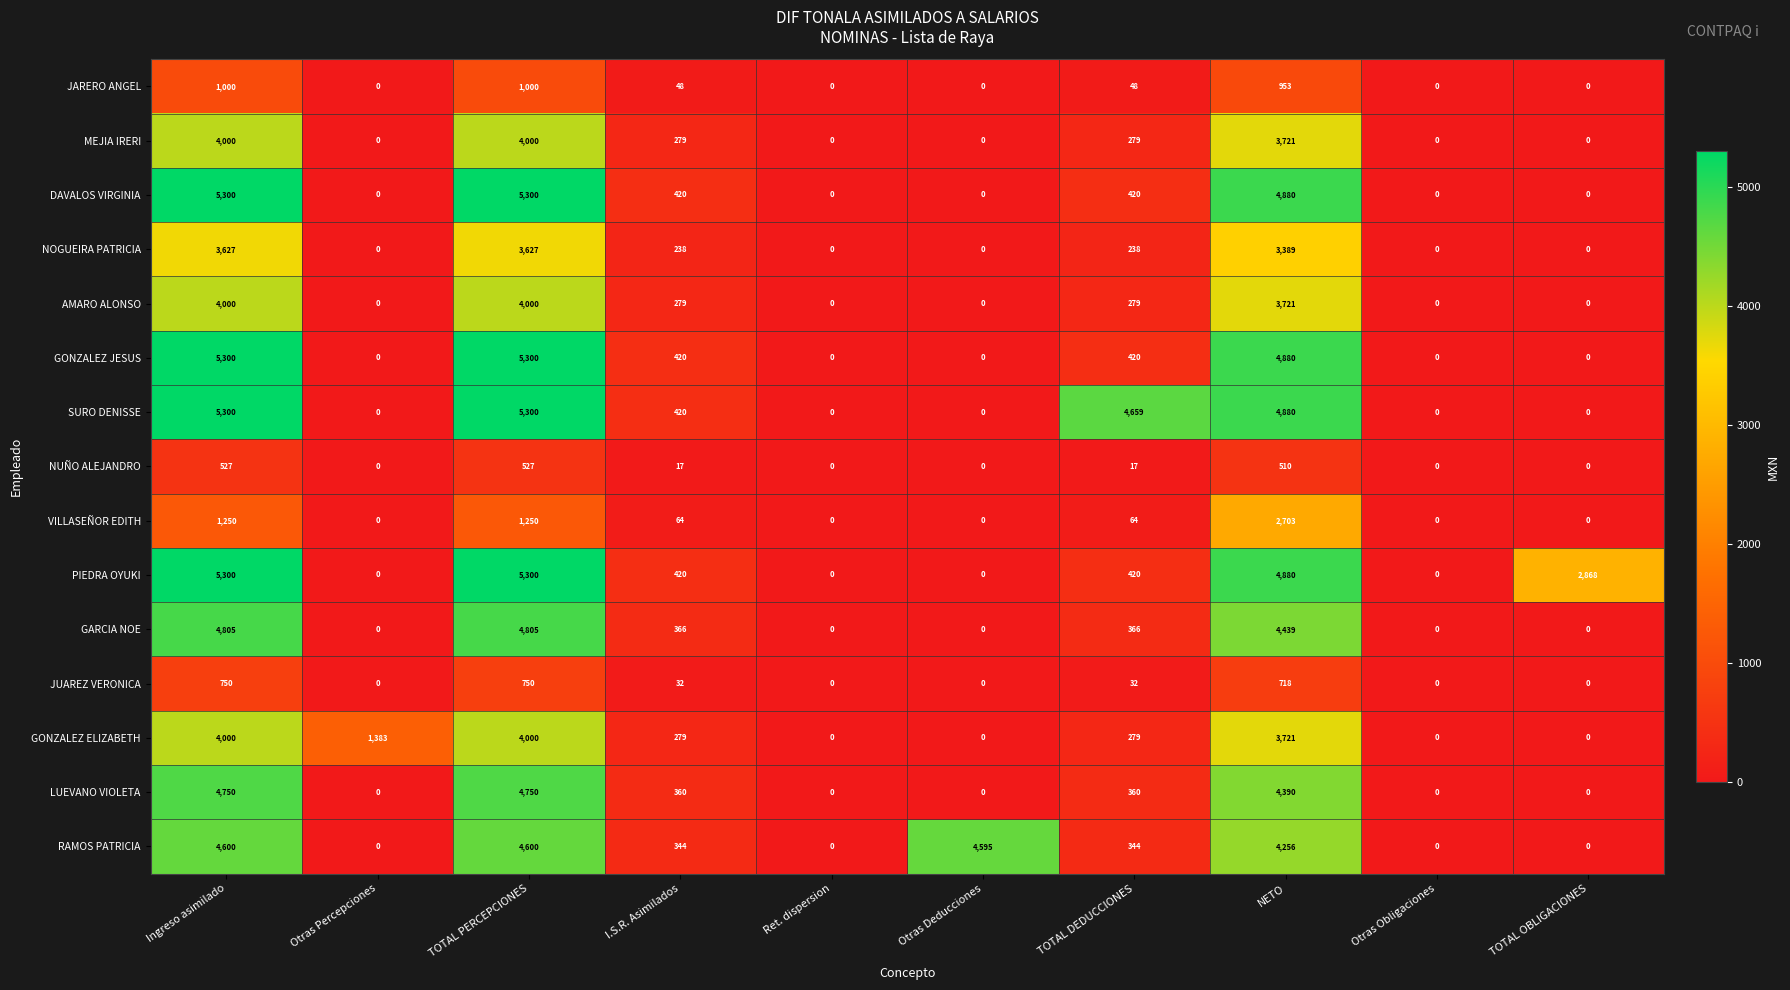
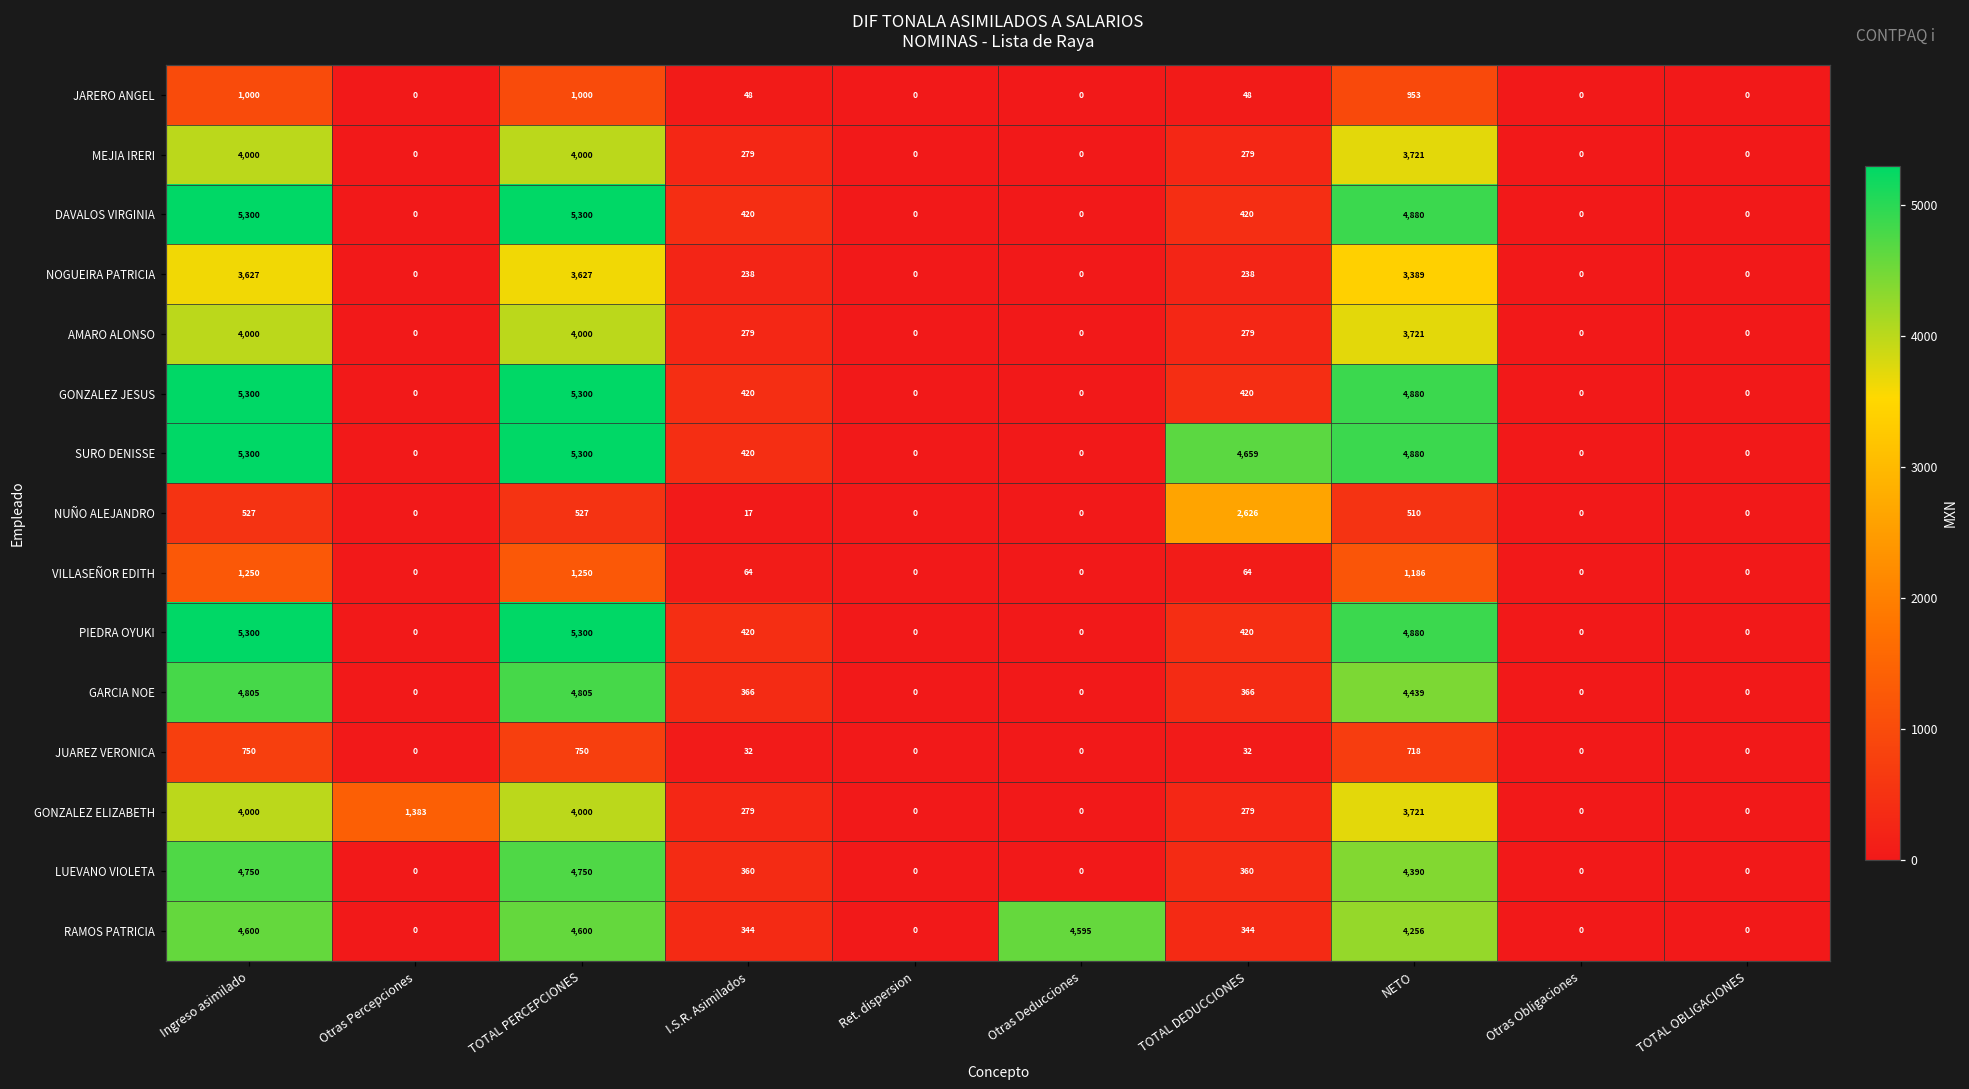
  {
    "JARERO ANGEL": {
      "Ingreso asimilado": "1,000",
      "Otras Percepciones": "0",
      "TOTAL PERCEPCIONES": "1,000",
      "I.S.R. Asimilados": "48",
      "Ret. dispersion": "0",
      "Otras Deducciones": "0",
      "TOTAL DEDUCCIONES": "48",
      "NETO": "953",
      "Otras Obligaciones": "0",
      "TOTAL OBLIGACIONES": "0"
    },
    "MEJIA IRERI": {
      "Ingreso asimilado": "4,000",
      "Otras Percepciones": "0",
      "TOTAL PERCEPCIONES": "4,000",
      "I.S.R. Asimilados": "279",
      "Ret. dispersion": "0",
      "Otras Deducciones": "0",
      "TOTAL DEDUCCIONES": "279",
      "NETO": "3,721",
      "Otras Obligaciones": "0",
      "TOTAL OBLIGACIONES": "0"
    },
    "DAVALOS VIRGINIA": {
      "Ingreso asimilado": "5,300",
      "Otras Percepciones": "0",
      "TOTAL PERCEPCIONES": "5,300",
      "I.S.R. Asimilados": "420",
      "Ret. dispersion": "0",
      "Otras Deducciones": "0",
      "TOTAL DEDUCCIONES": "420",
      "NETO": "4,880",
      "Otras Obligaciones": "0",
      "TOTAL OBLIGACIONES": "0"
    },
    "NOGUEIRA PATRICIA": {
      "Ingreso asimilado": "3,627",
      "Otras Percepciones": "0",
      "TOTAL PERCEPCIONES": "3,627",
      "I.S.R. Asimilados": "238",
      "Ret. dispersion": "0",
      "Otras Deducciones": "0",
      "TOTAL DEDUCCIONES": "238",
      "NETO": "3,389",
      "Otras Obligaciones": "0",
      "TOTAL OBLIGACIONES": "0"
    },
    "AMARO ALONSO": {
      "Ingreso asimilado": "4,000",
      "Otras Percepciones": "0",
      "TOTAL PERCEPCIONES": "4,000",
      "I.S.R. Asimilados": "279",
      "Ret. dispersion": "0",
      "Otras Deducciones": "0",
      "TOTAL DEDUCCIONES": "279",
      "NETO": "3,721",
      "Otras Obligaciones": "0",
      "TOTAL OBLIGACIONES": "0"
    },
    "GONZALEZ JESUS": {
      "Ingreso asimilado": "5,300",
      "Otras Percepciones": "0",
      "TOTAL PERCEPCIONES": "5,300",
      "I.S.R. Asimilados": "420",
      "Ret. dispersion": "0",
      "Otras Deducciones": "0",
      "TOTAL DEDUCCIONES": "420",
      "NETO": "4,880",
      "Otras Obligaciones": "0",
      "TOTAL OBLIGACIONES": "0"
    },
    "SURO DENISSE": {
      "Ingreso asimilado": "5,300",
      "Otras Percepciones": "0",
      "TOTAL PERCEPCIONES": "5,300",
      "I.S.R. Asimilados": "420",
      "Ret. dispersion": "0",
      "Otras Deducciones": "0",
      "TOTAL DEDUCCIONES": "4,659",
      "NETO": "4,880",
      "Otras Obligaciones": "0",
      "TOTAL OBLIGACIONES": "0"
    },
    "NUÑO ALEJANDRO": {
      "Ingreso asimilado": "527",
      "Otras Percepciones": "0",
      "TOTAL PERCEPCIONES": "527",
      "I.S.R. Asimilados": "17",
      "Ret. dispersion": "0",
      "Otras Deducciones": "0",
-     "TOTAL DEDUCCIONES": "17",
+     "TOTAL DEDUCCIONES": "2,626",
      "NETO": "510",
      "Otras Obligaciones": "0",
      "TOTAL OBLIGACIONES": "0"
    },
    "VILLASEÑOR EDITH": {
      "Ingreso asimilado": "1,250",
      "Otras Percepciones": "0",
      "TOTAL PERCEPCIONES": "1,250",
      "I.S.R. Asimilados": "64",
      "Ret. dispersion": "0",
      "Otras Deducciones": "0",
      "TOTAL DEDUCCIONES": "64",
-     "NETO": "2,703",
+     "NETO": "1,186",
      "Otras Obligaciones": "0",
      "TOTAL OBLIGACIONES": "0"
    },
    "PIEDRA OYUKI": {
      "Ingreso asimilado": "5,300",
      "Otras Percepciones": "0",
      "TOTAL PERCEPCIONES": "5,300",
      "I.S.R. Asimilados": "420",
      "Ret. dispersion": "0",
      "Otras Deducciones": "0",
      "TOTAL DEDUCCIONES": "420",
      "NETO": "4,880",
      "Otras Obligaciones": "0",
-     "TOTAL OBLIGACIONES": "2,868"
+     "TOTAL OBLIGACIONES": "0"
    },
    "GARCIA NOE": {
      "Ingreso asimilado": "4,805",
      "Otras Percepciones": "0",
      "TOTAL PERCEPCIONES": "4,805",
      "I.S.R. Asimilados": "366",
      "Ret. dispersion": "0",
      "Otras Deducciones": "0",
      "TOTAL DEDUCCIONES": "366",
      "NETO": "4,439",
      "Otras Obligaciones": "0",
      "TOTAL OBLIGACIONES": "0"
    },
    "JUAREZ VERONICA": {
      "Ingreso asimilado": "750",
      "Otras Percepciones": "0",
      "TOTAL PERCEPCIONES": "750",
      "I.S.R. Asimilados": "32",
      "Ret. dispersion": "0",
      "Otras Deducciones": "0",
      "TOTAL DEDUCCIONES": "32",
      "NETO": "718",
      "Otras Obligaciones": "0",
      "TOTAL OBLIGACIONES": "0"
    },
    "GONZALEZ ELIZABETH": {
      "Ingreso asimilado": "4,000",
      "Otras Percepciones": "1,383",
      "TOTAL PERCEPCIONES": "4,000",
      "I.S.R. Asimilados": "279",
      "Ret. dispersion": "0",
      "Otras Deducciones": "0",
      "TOTAL DEDUCCIONES": "279",
      "NETO": "3,721",
      "Otras Obligaciones": "0",
      "TOTAL OBLIGACIONES": "0"
    },
    "LUEVANO VIOLETA": {
      "Ingreso asimilado": "4,750",
      "Otras Percepciones": "0",
      "TOTAL PERCEPCIONES": "4,750",
      "I.S.R. Asimilados": "360",
      "Ret. dispersion": "0",
      "Otras Deducciones": "0",
      "TOTAL DEDUCCIONES": "360",
      "NETO": "4,390",
      "Otras Obligaciones": "0",
      "TOTAL OBLIGACIONES": "0"
    },
    "RAMOS PATRICIA": {
      "Ingreso asimilado": "4,600",
      "Otras Percepciones": "0",
      "TOTAL PERCEPCIONES": "4,600",
      "I.S.R. Asimilados": "344",
      "Ret. dispersion": "0",
      "Otras Deducciones": "4,595",
      "TOTAL DEDUCCIONES": "344",
      "NETO": "4,256",
      "Otras Obligaciones": "0",
      "TOTAL OBLIGACIONES": "0"
    }
  }
